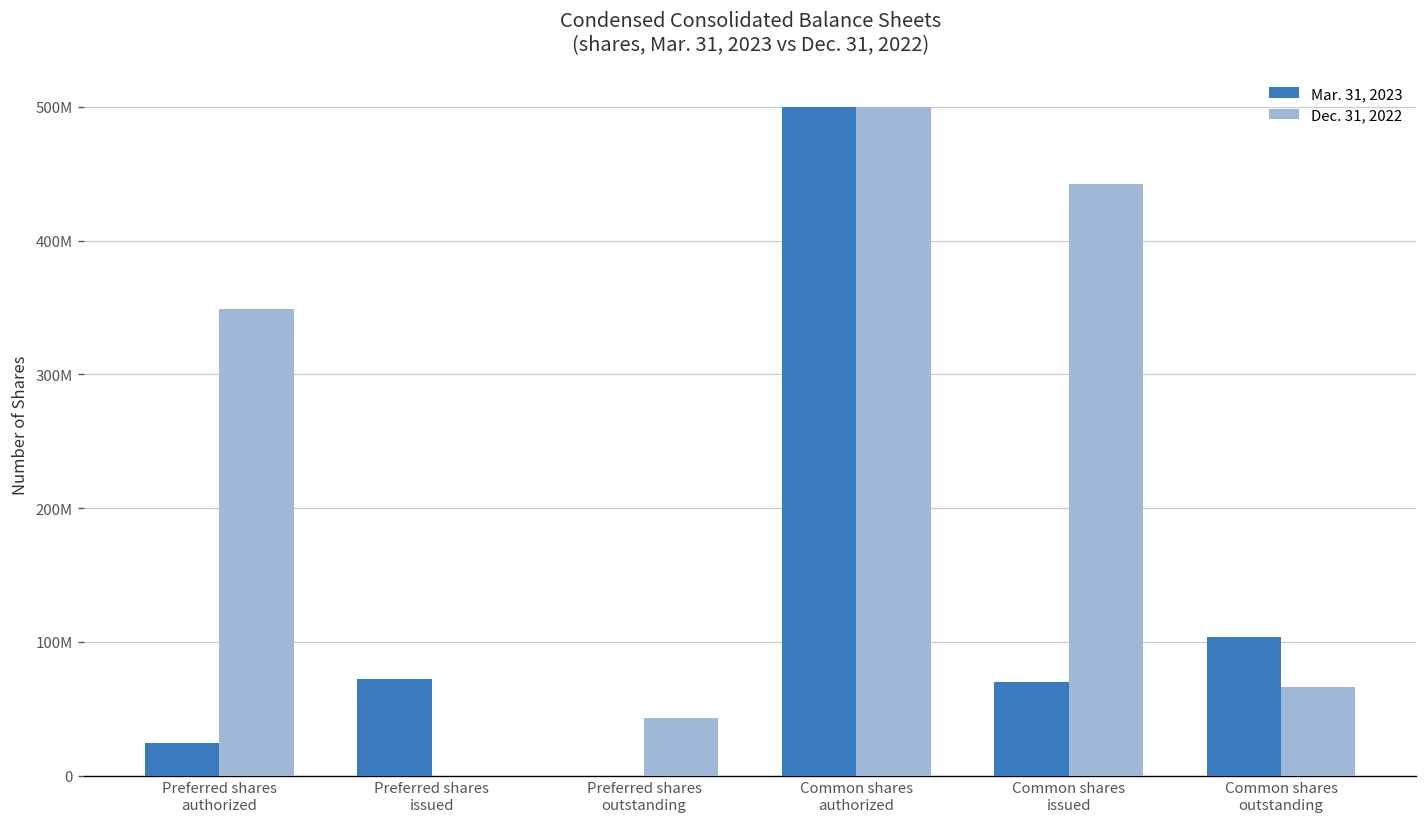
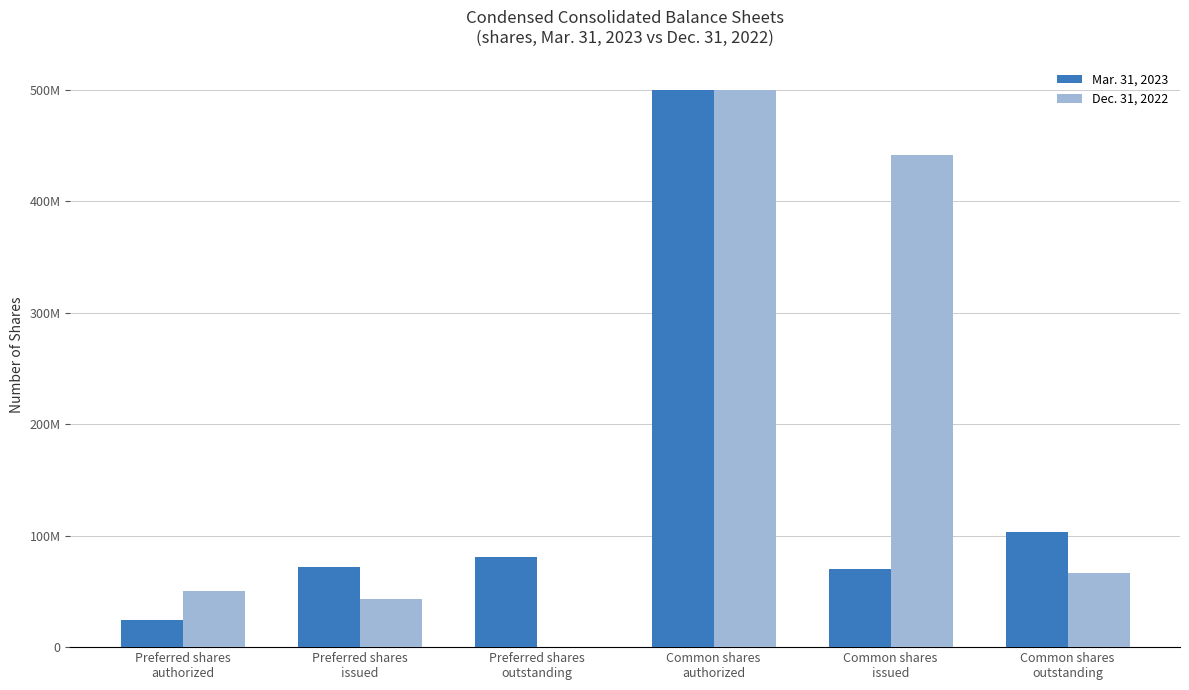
  {
    "Mar. 31, 2023": {
      "Preferred shares authorized": 24000000,
      "Preferred shares issued": 72000000,
-     "Preferred shares outstanding": 0,
+     "Preferred shares outstanding": 81000000,
      "Common shares authorized": 500000000,
      "Common shares issued": 70000000,
      "Common shares outstanding": 104000000
    },
    "Dec. 31, 2022": {
-     "Preferred shares authorized": 349000000,
-     "Preferred shares issued": 0,
-     "Preferred shares outstanding": 43000000,
+     "Preferred shares authorized": 50000000,
+     "Preferred shares issued": 43000000,
+     "Preferred shares outstanding": 0,
      "Common shares authorized": 500000000,
      "Common shares issued": 442000000,
      "Common shares outstanding": 66000000
    }
  }
